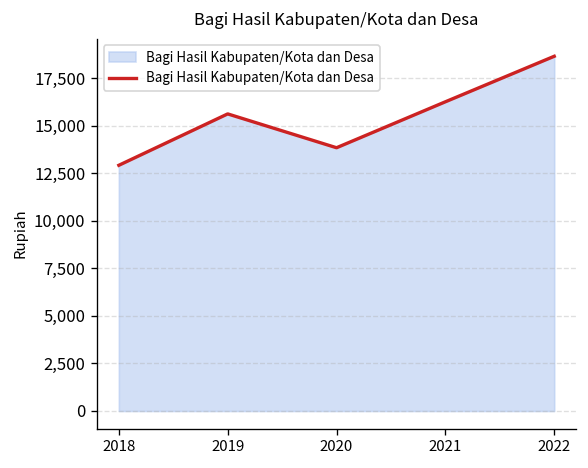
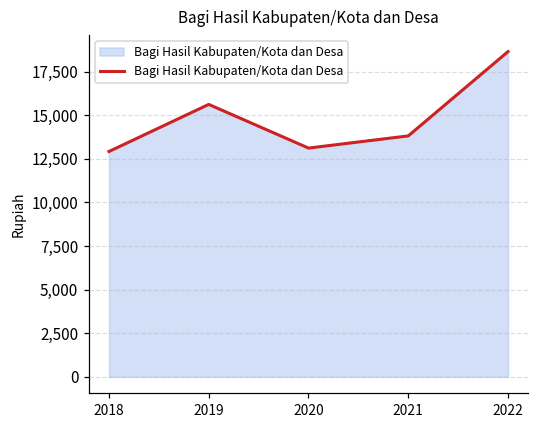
  {
    "2018": "12,900",
    "2019": "15,600",
-   "2020": "13,800",
-   "2021": "16,300",
+   "2020": "13,100",
+   "2021": "13,800",
    "2022": "18,700"
  }
